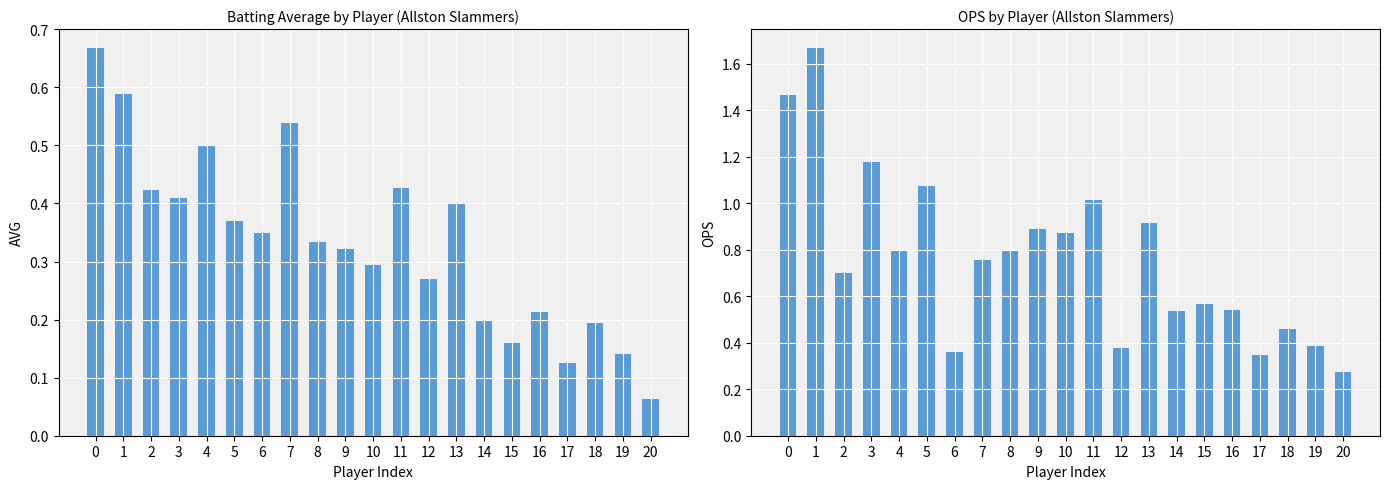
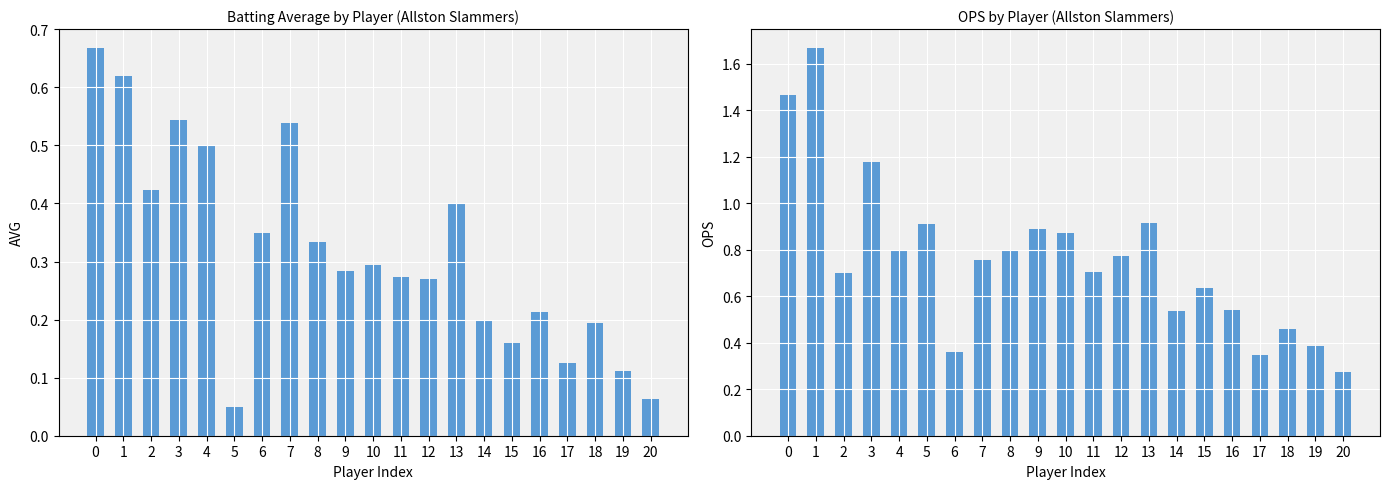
  {
    "Batting Average by Player (Allston Slammers)": {
      "0": 0.67,
-     "1": 0.59,
+     "1": 0.62,
      "2": 0.42,
-     "3": 0.41,
+     "3": 0.54,
      "4": 0.50,
-     "5": 0.37,
+     "5": 0.05,
      "6": 0.35,
      "7": 0.54,
      "8": 0.33,
-     "9": 0.32,
+     "9": 0.28,
      "10": 0.29,
-     "11": 0.43,
+     "11": 0.27,
      "12": 0.27,
      "13": 0.40,
      "14": 0.20,
      "15": 0.16,
      "16": 0.21,
      "17": 0.13,
      "18": 0.19,
-     "19": 0.14,
+     "19": 0.11,
      "20": 0.06
    },
    "OPS by Player (Allston Slammers)": {
      "0": 1.47,
      "1": 1.67,
      "2": 0.70,
      "3": 1.18,
      "4": 0.80,
-     "5": 1.07,
+     "5": 0.91,
      "6": 0.36,
      "7": 0.76,
      "8": 0.80,
      "9": 0.89,
      "10": 0.87,
-     "11": 1.01,
-     "12": 0.38,
+     "11": 0.70,
+     "12": 0.77,
      "13": 0.92,
      "14": 0.54,
-     "15": 0.57,
+     "15": 0.64,
      "16": 0.54,
      "17": 0.35,
      "18": 0.46,
      "19": 0.38,
      "20": 0.27
    }
  }
